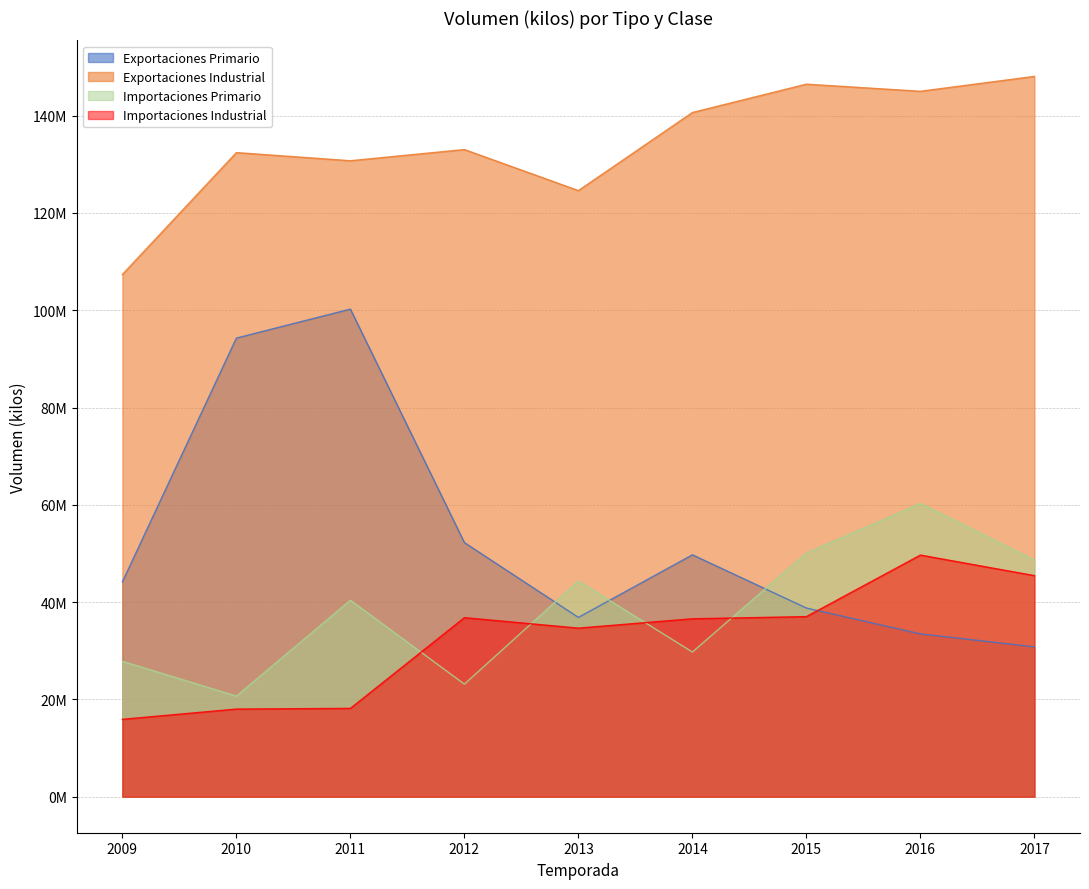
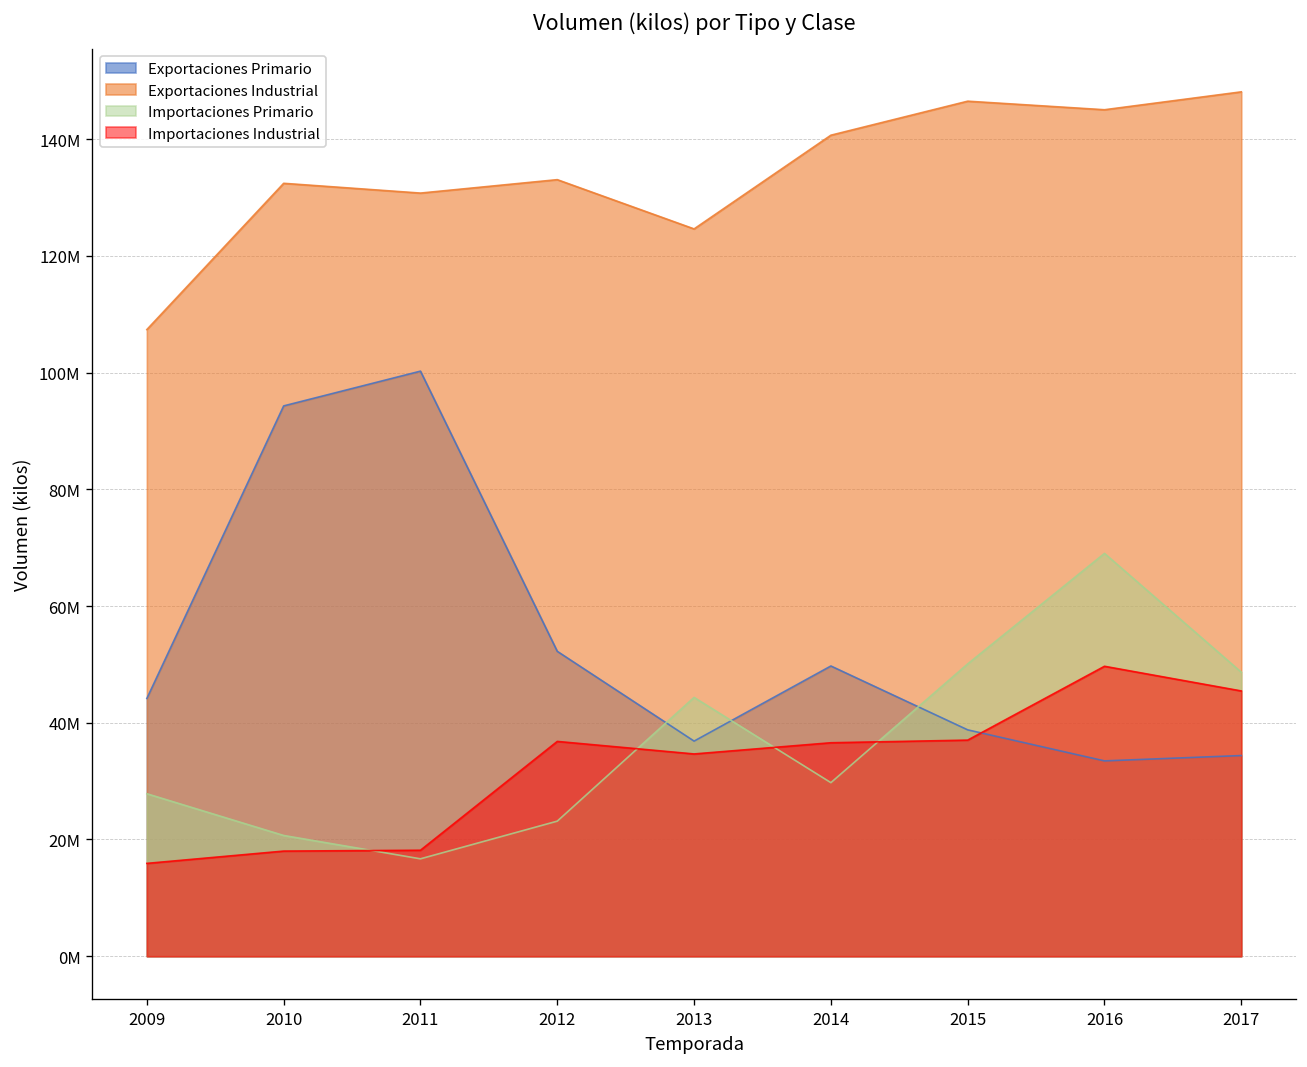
  {
    "Exportaciones Primario": {
      "2009": 44000000,
      "2010": 94000000,
      "2011": 100000000,
      "2012": 52000000,
      "2013": 37000000,
      "2014": 50000000,
      "2015": 39000000,
      "2016": 33000000,
-     "2017": 31000000
+     "2017": 34000000
    },
    "Exportaciones Industrial": {
      "2009": 107000000,
      "2010": 132000000,
      "2011": 131000000,
      "2012": 133000000,
      "2013": 125000000,
      "2014": 141000000,
      "2015": 146000000,
      "2016": 145000000,
      "2017": 148000000
    },
    "Importaciones Primario": {
      "2009": 28000000,
      "2010": 21000000,
-     "2011": 40000000,
+     "2011": 17000000,
      "2012": 23000000,
      "2013": 44000000,
      "2014": 30000000,
      "2015": 50000000,
-     "2016": 60000000,
+     "2016": 69000000,
      "2017": 49000000
    },
    "Importaciones Industrial": {
      "2009": 16000000,
      "2010": 18000000,
      "2011": 18000000,
      "2012": 37000000,
      "2013": 35000000,
      "2014": 37000000,
      "2015": 37000000,
      "2016": 50000000,
      "2017": 45000000
    }
  }
